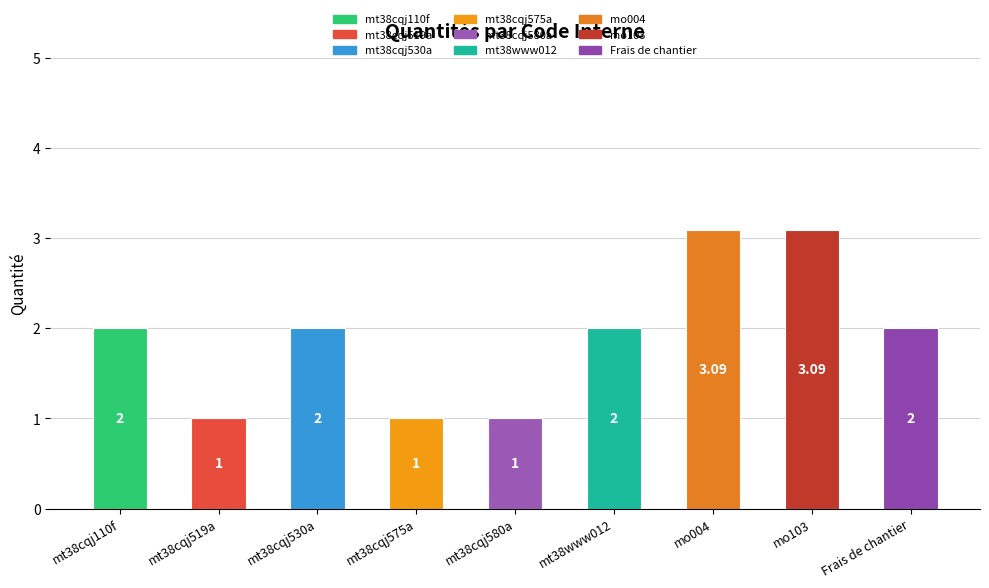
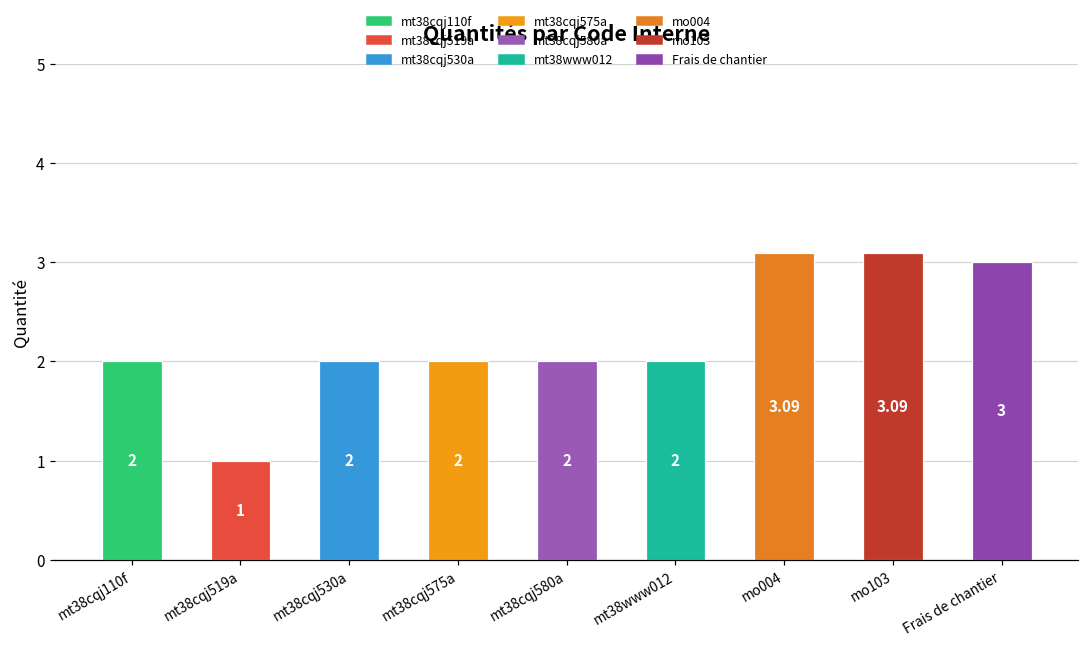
  {
    "mt38cqj110f": 2,
    "mt38cqj519a": 1,
    "mt38cqj530a": 2,
-   "mt38cqj575a": 1,
-   "mt38cqj580a": 1,
+   "mt38cqj575a": 2,
+   "mt38cqj580a": 2,
    "mt38www012": 2,
    "mo004": 3.09,
    "mo103": 3.09,
-   "Frais de chantier": 2
+   "Frais de chantier": 3
  }
